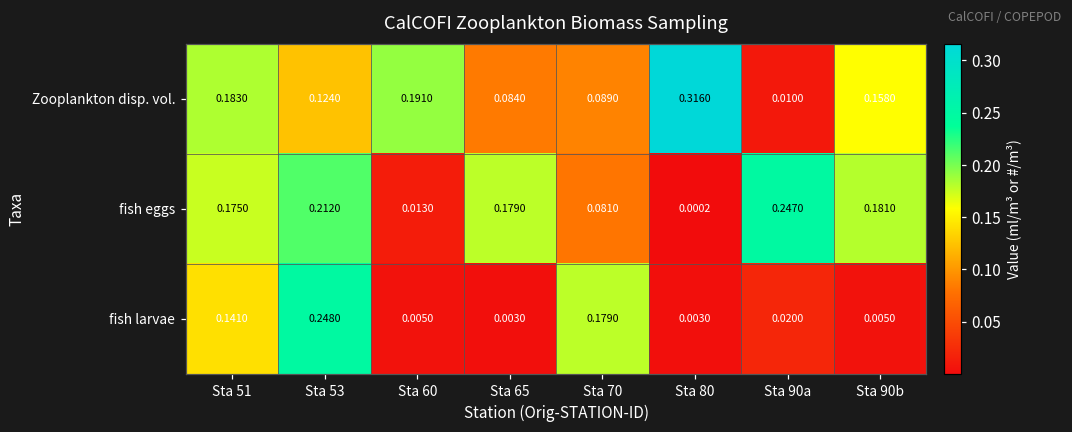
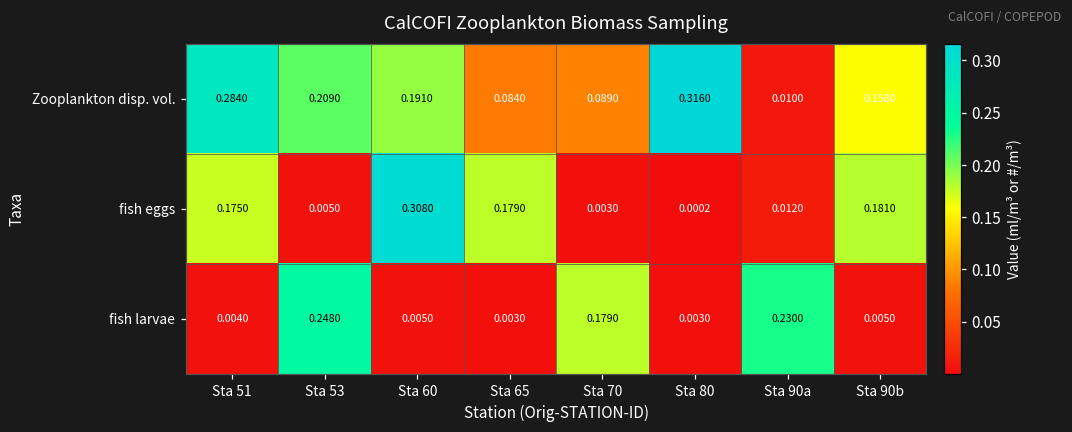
  {
    "Zooplankton disp. vol.": {
-     "Sta 51": 0.1830,
-     "Sta 53": 0.1240,
+     "Sta 51": 0.2840,
+     "Sta 53": 0.2090,
      "Sta 60": 0.1910,
      "Sta 65": 0.0840,
      "Sta 70": 0.0890,
      "Sta 80": 0.3160,
      "Sta 90a": 0.0100,
      "Sta 90b": 0.1580
    },
    "fish eggs": {
      "Sta 51": 0.1750,
-     "Sta 53": 0.2120,
-     "Sta 60": 0.0130,
+     "Sta 53": 0.0050,
+     "Sta 60": 0.3080,
      "Sta 65": 0.1790,
-     "Sta 70": 0.0810,
+     "Sta 70": 0.0030,
      "Sta 80": 0.0002,
-     "Sta 90a": 0.2470,
+     "Sta 90a": 0.0120,
      "Sta 90b": 0.1810
    },
    "fish larvae": {
-     "Sta 51": 0.1410,
+     "Sta 51": 0.0040,
      "Sta 53": 0.2480,
      "Sta 60": 0.0050,
      "Sta 65": 0.0030,
      "Sta 70": 0.1790,
      "Sta 80": 0.0030,
-     "Sta 90a": 0.0200,
+     "Sta 90a": 0.2300,
      "Sta 90b": 0.0050
    }
  }
